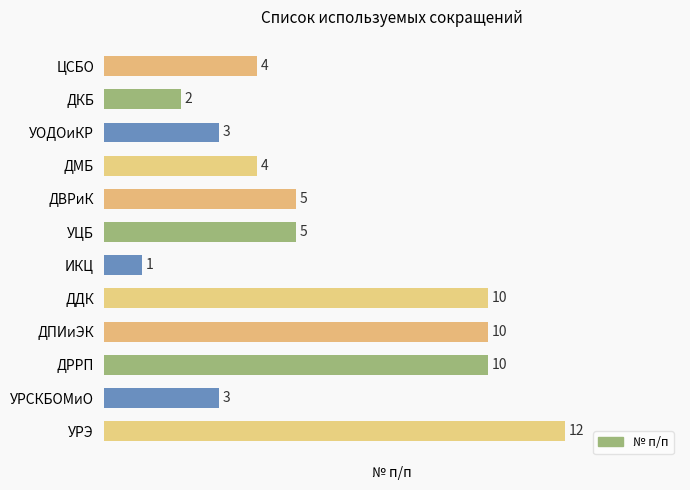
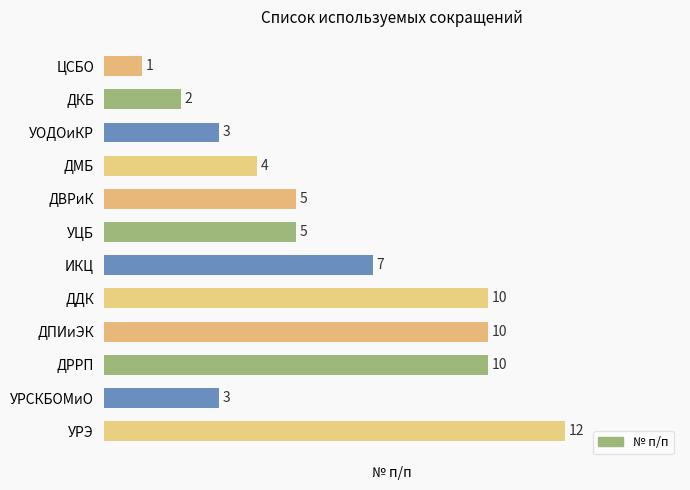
  {
-   "ЦСБО": 4,
+   "ЦСБО": 1,
    "ДКБ": 2,
    "УОДОиКР": 3,
    "ДМБ": 4,
    "ДВРиК": 5,
    "УЦБ": 5,
-   "ИКЦ": 1,
+   "ИКЦ": 7,
    "ДДК": 10,
    "ДПИиЭК": 10,
    "ДРРП": 10,
    "УРСКБОМиО": 3,
    "УРЭ": 12
  }
